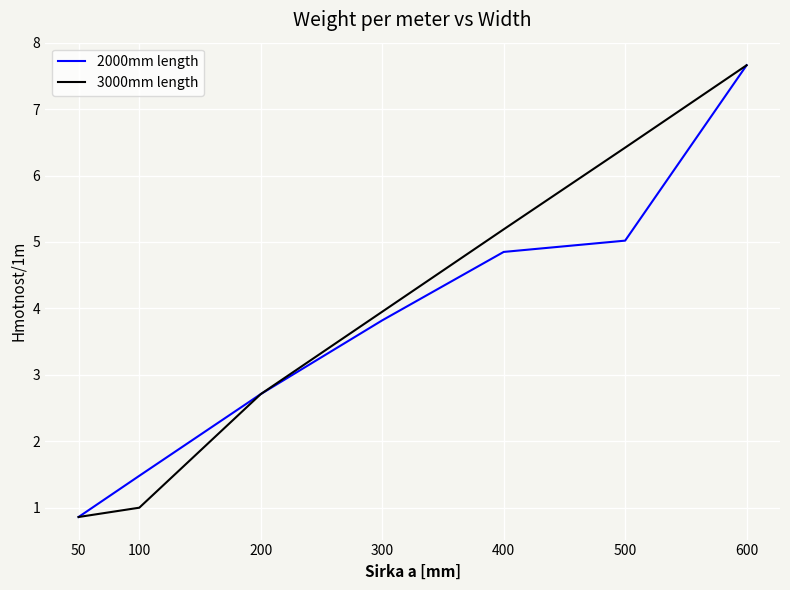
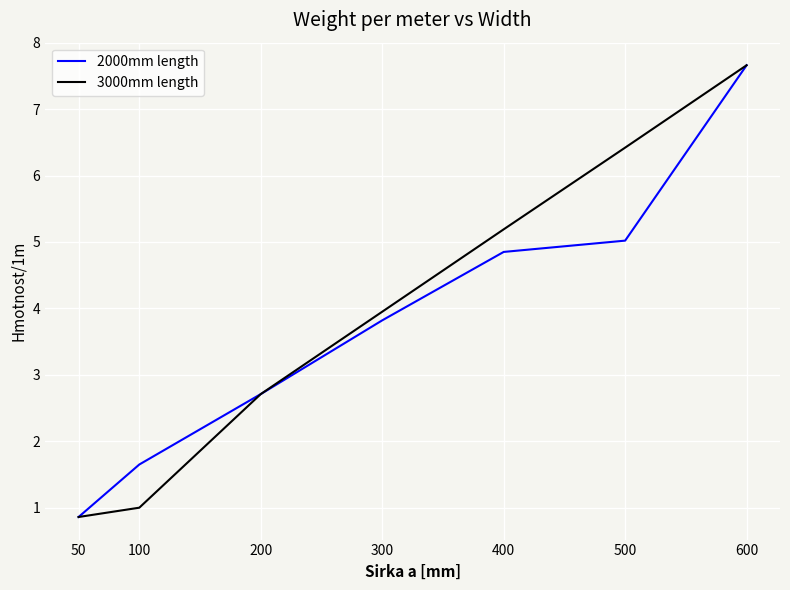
  {
    "2000mm length": {
-     "100": 1.5,
+     "100": 1.7,
      "300": 3.8,
      "400": 4.9,
      "500": 5.0
    },
    "3000mm length": {
      "100": 1.0,
      "300": 4.0,
      "400": 5.2,
      "500": 6.4
    }
  }
